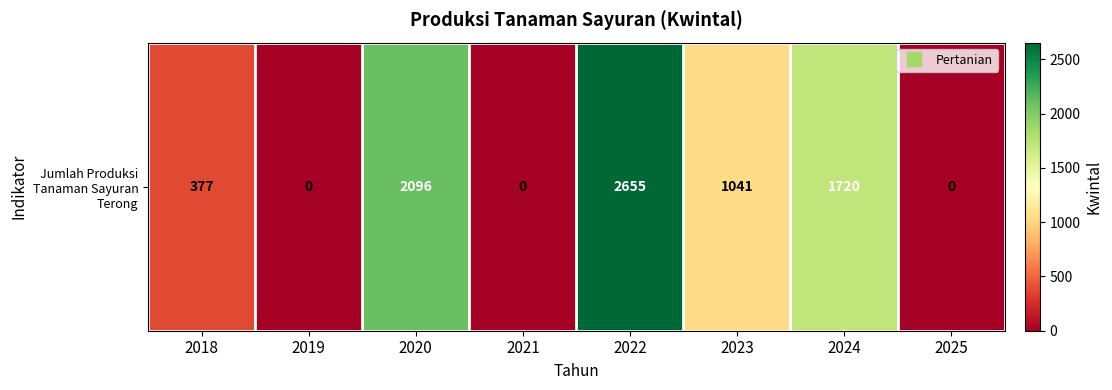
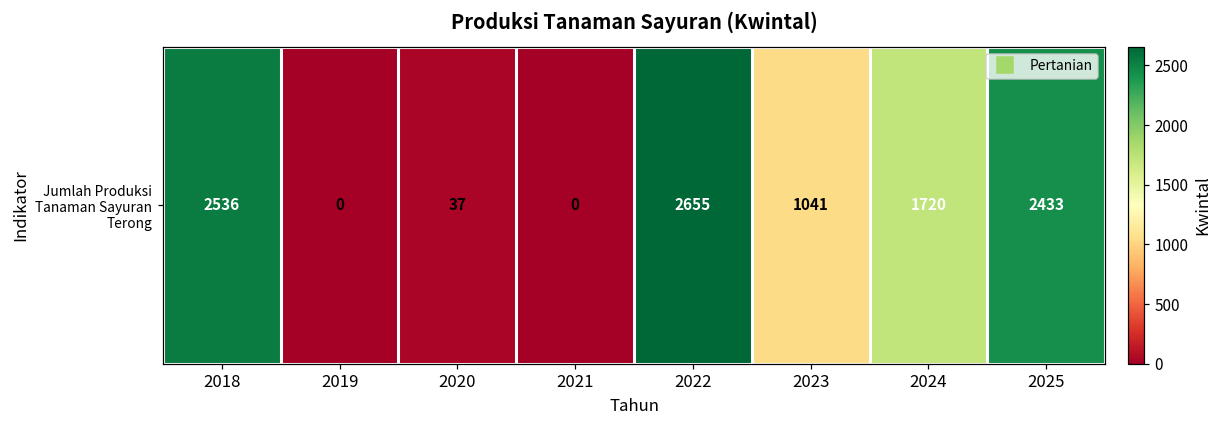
  {
    "Jumlah Produksi Tanaman Sayuran Terong": {
-     "2018": 377,
+     "2018": 2536,
      "2019": 0,
-     "2020": 2096,
+     "2020": 37,
      "2021": 0,
      "2022": 2655,
      "2023": 1041,
      "2024": 1720,
-     "2025": 0
+     "2025": 2433
    }
  }
